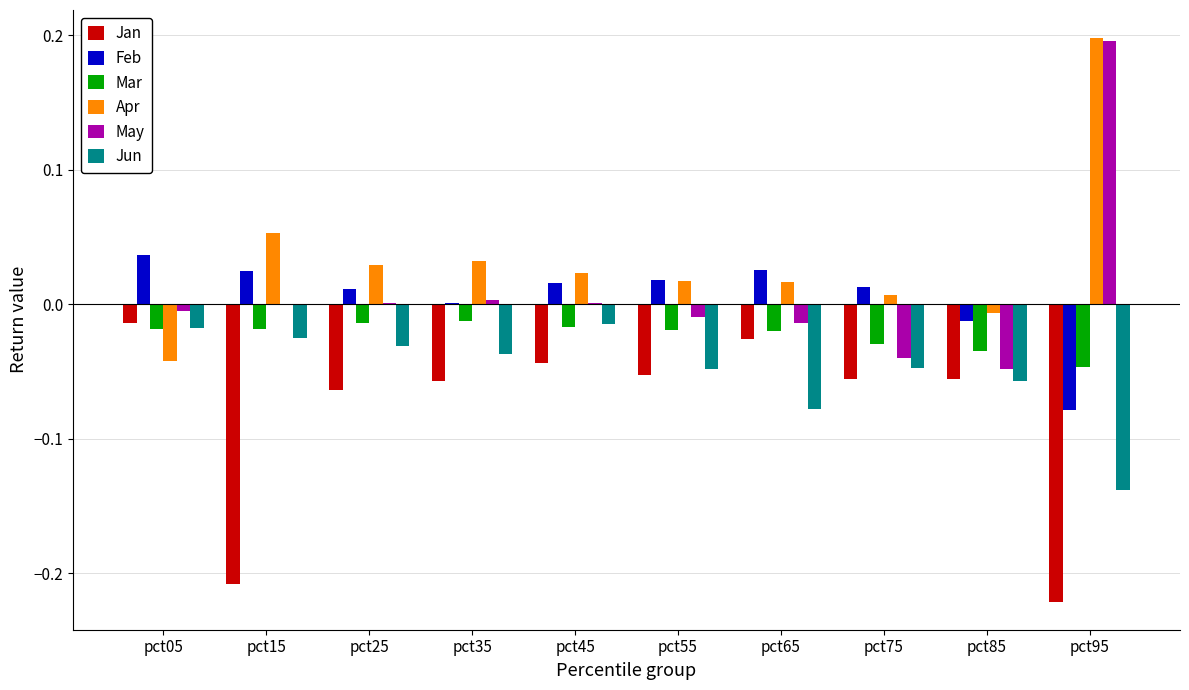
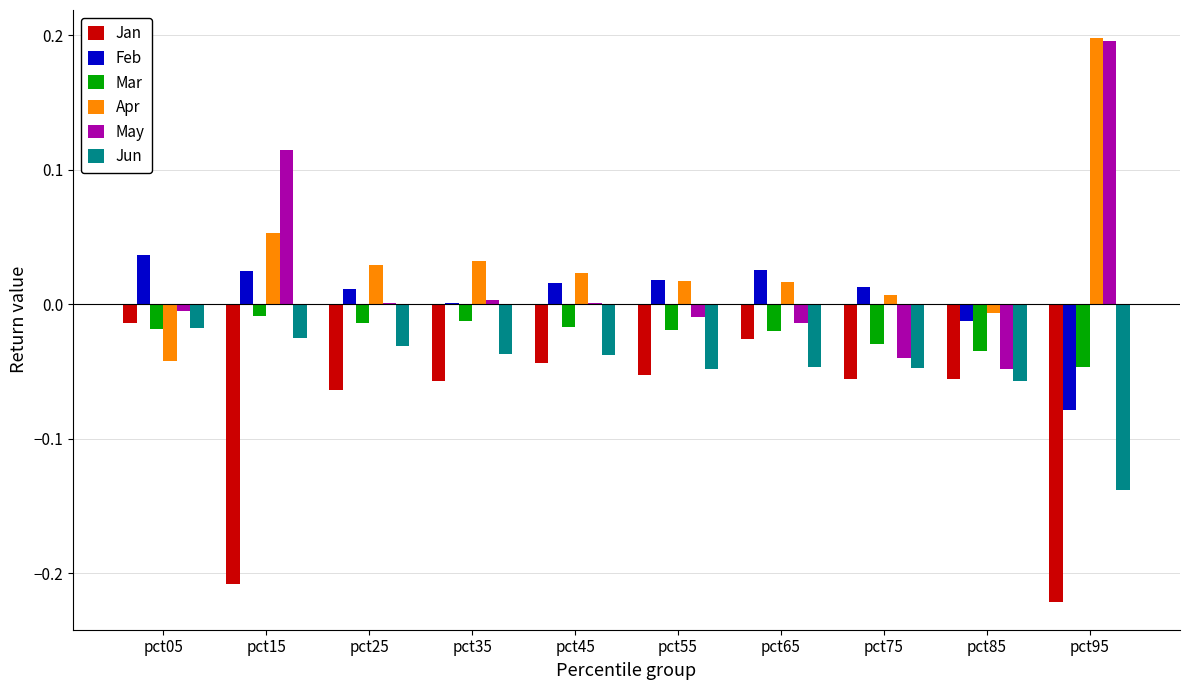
  {
    "Jan": {
      "pct05": -0.014,
      "pct15": -0.208,
      "pct25": -0.064,
      "pct35": -0.057,
      "pct45": -0.044,
      "pct55": -0.053,
      "pct65": -0.025,
      "pct75": -0.056,
      "pct85": -0.056,
      "pct95": -0.221
    },
    "Feb": {
      "pct05": 0.037,
      "pct15": 0.025,
      "pct25": 0.012,
      "pct45": 0.016,
      "pct55": 0.018,
      "pct65": 0.026,
      "pct75": 0.013,
      "pct85": -0.012,
      "pct95": -0.079
    },
    "Mar": {
      "pct05": -0.018,
-     "pct15": -0.018,
+     "pct15": -0.009,
      "pct25": -0.014,
      "pct35": -0.012,
      "pct45": -0.017,
      "pct55": -0.019,
      "pct65": -0.019,
      "pct75": -0.029,
      "pct85": -0.035,
      "pct95": -0.046
    },
    "Apr": {
      "pct05": -0.042,
      "pct15": 0.053,
      "pct25": 0.029,
      "pct35": 0.032,
      "pct45": 0.024,
      "pct55": 0.017,
      "pct65": 0.016,
      "pct75": 0.007,
      "pct85": -0.007,
      "pct95": 0.198
    },
    "May": {
      "pct05": -0.005,
-     "pct15": 0.001,
+     "pct15": 0.115,
      "pct35": 0.003,
      "pct55": -0.009,
      "pct65": -0.014,
      "pct75": -0.040,
      "pct85": -0.048,
      "pct95": 0.196
    },
    "Jun": {
      "pct05": -0.018,
      "pct15": -0.025,
      "pct25": -0.031,
      "pct35": -0.037,
-     "pct45": -0.015,
+     "pct45": -0.038,
      "pct55": -0.048,
-     "pct65": -0.078,
+     "pct65": -0.047,
      "pct75": -0.047,
      "pct85": -0.057,
      "pct95": -0.138
    }
  }
